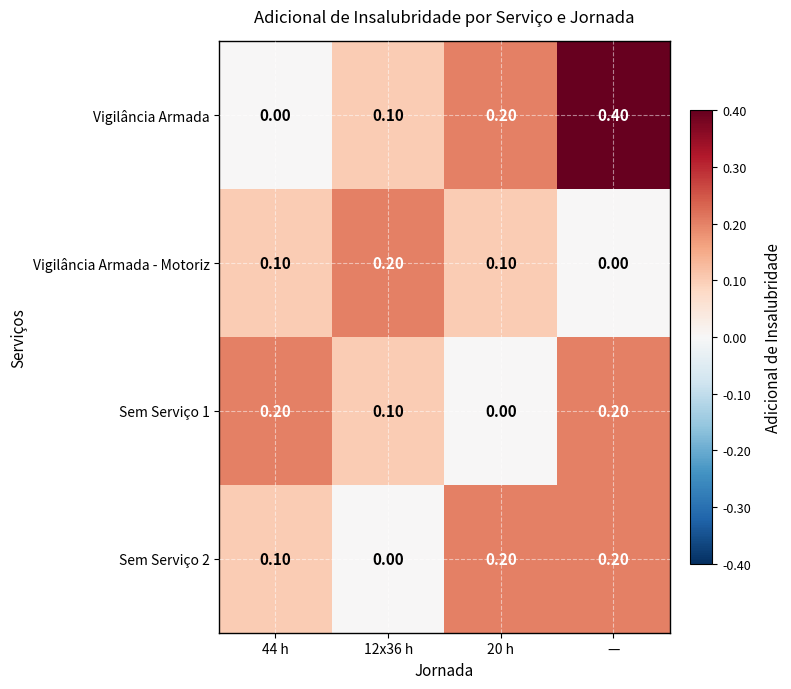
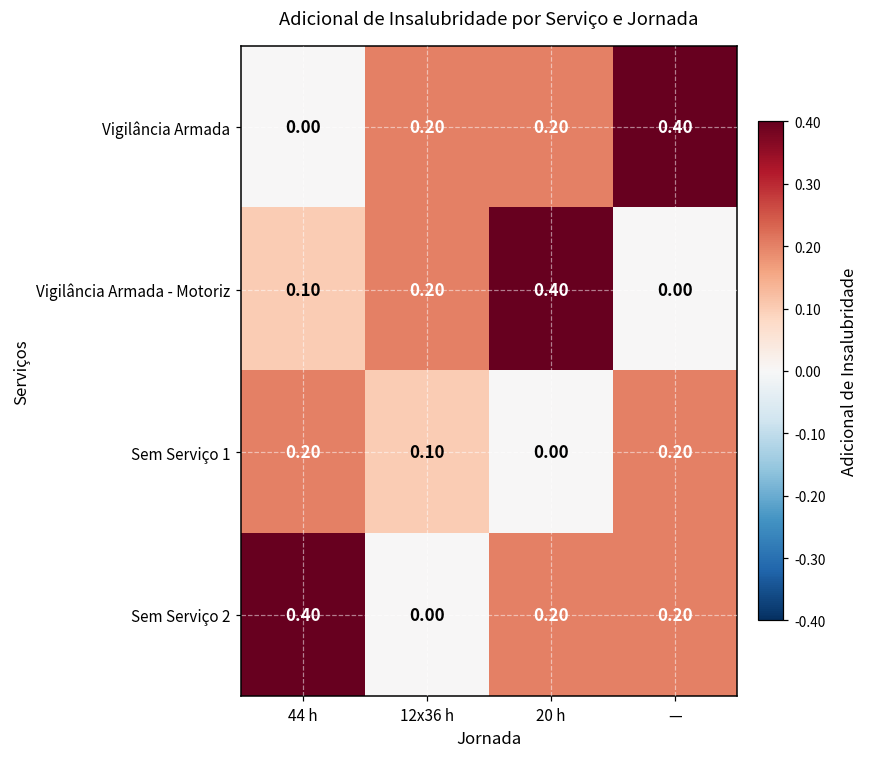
  {
    "Vigilância Armada": {
      "44 h": 0.00,
-     "12x36 h": 0.10,
+     "12x36 h": 0.20,
      "20 h": 0.20,
      "—": 0.40
    },
    "Vigilância Armada - Motoriz": {
      "44 h": 0.10,
      "12x36 h": 0.20,
-     "20 h": 0.10,
+     "20 h": 0.40,
      "—": 0.00
    },
    "Sem Serviço 1": {
      "44 h": 0.20,
      "12x36 h": 0.10,
      "20 h": 0.00,
      "—": 0.20
    },
    "Sem Serviço 2": {
-     "44 h": 0.10,
+     "44 h": 0.40,
      "12x36 h": 0.00,
      "20 h": 0.20,
      "—": 0.20
    }
  }
